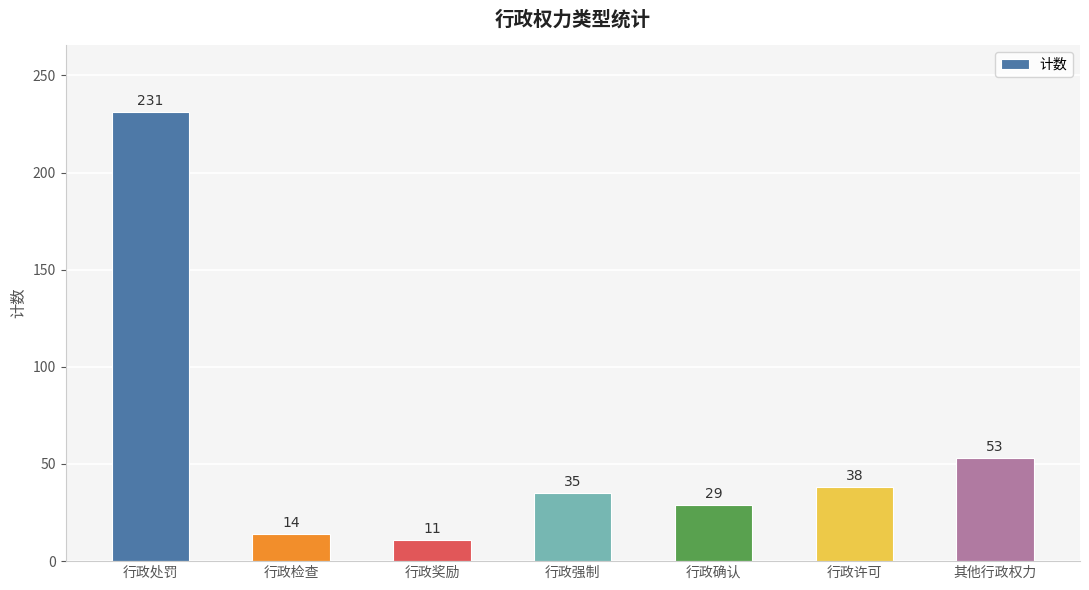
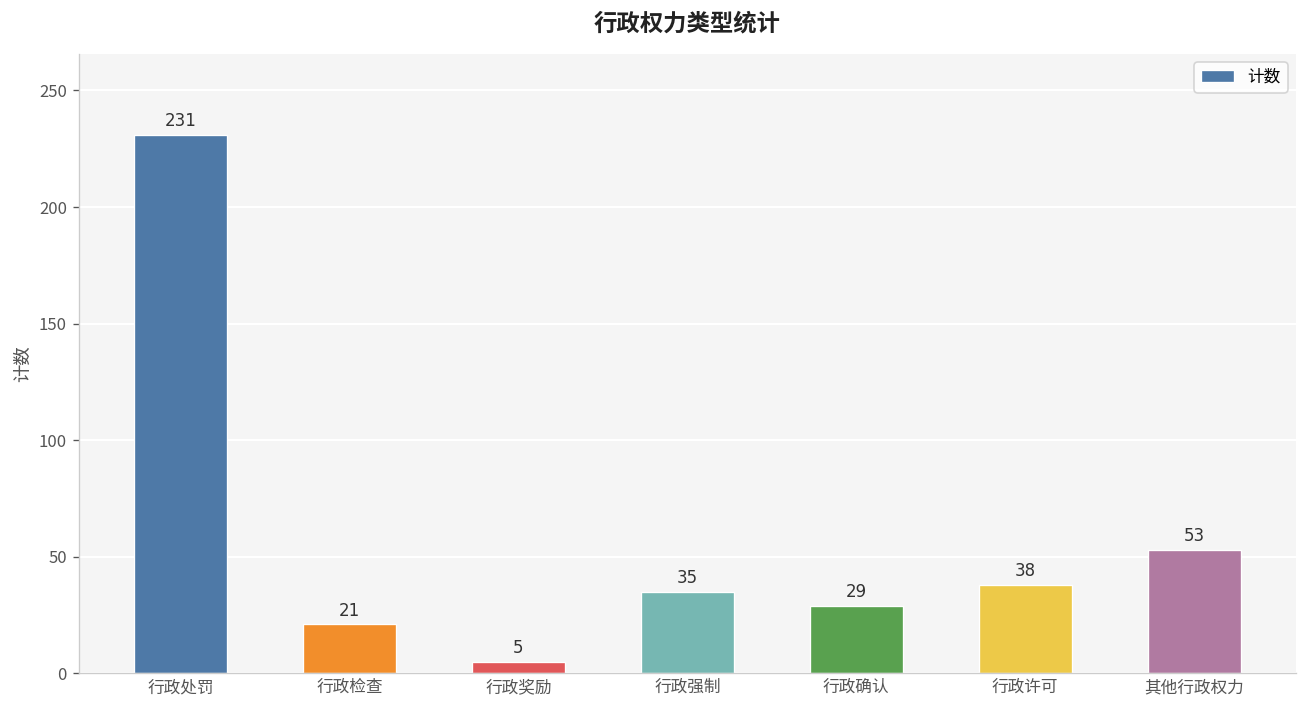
  {
    "行政处罚": 231,
-   "行政检查": 14,
-   "行政奖励": 11,
+   "行政检查": 21,
+   "行政奖励": 5,
    "行政强制": 35,
    "行政确认": 29,
    "行政许可": 38,
    "其他行政权力": 53
  }
